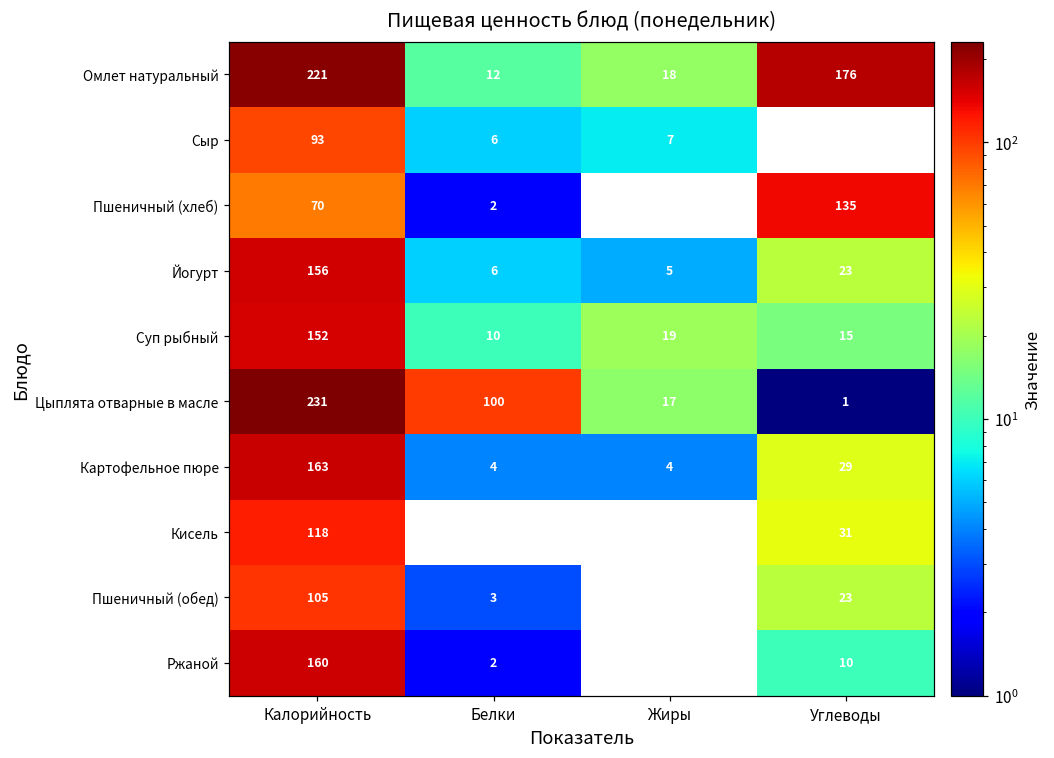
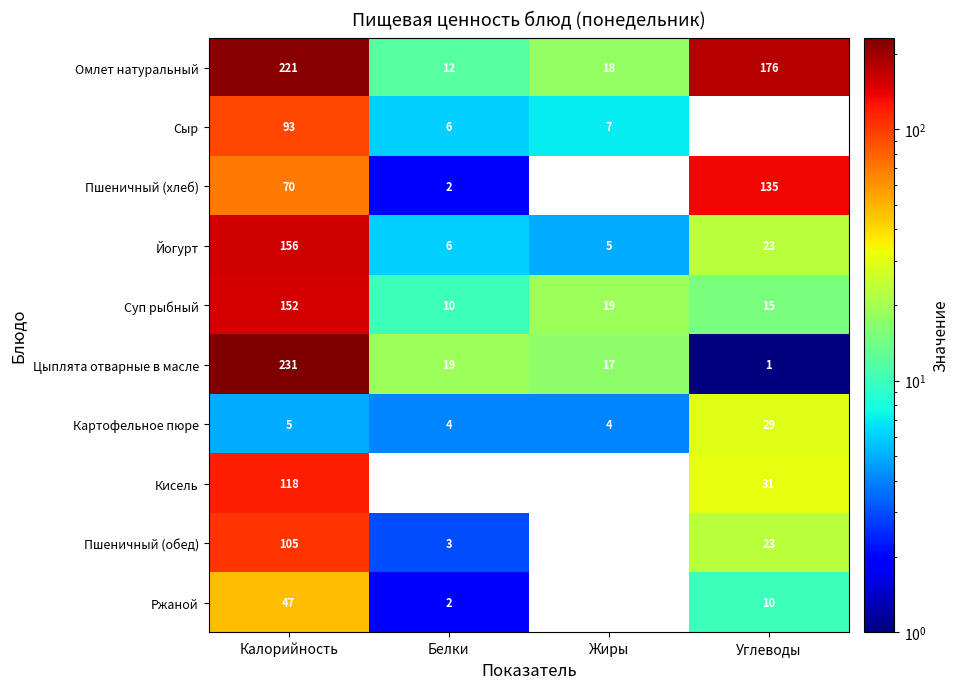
  {
    "Омлет натуральный": {
      "Калорийность": 221,
      "Белки": 12,
      "Жиры": 18,
      "Углеводы": 176
    },
    "Сыр": {
      "Калорийность": 93,
      "Белки": 6,
      "Жиры": 7
    },
    "Пшеничный (хлеб)": {
      "Калорийность": 70,
      "Белки": 2,
      "Углеводы": 135
    },
    "Йогурт": {
      "Калорийность": 156,
      "Белки": 6,
      "Жиры": 5,
      "Углеводы": 23
    },
    "Суп рыбный": {
      "Калорийность": 152,
      "Белки": 10,
      "Жиры": 19,
      "Углеводы": 15
    },
    "Цыплята отварные в масле": {
      "Калорийность": 231,
-     "Белки": 100,
+     "Белки": 19,
      "Жиры": 17,
      "Углеводы": 1
    },
    "Картофельное пюре": {
-     "Калорийность": 163,
+     "Калорийность": 5,
      "Белки": 4,
      "Жиры": 4,
      "Углеводы": 29
    },
    "Кисель": {
      "Калорийность": 118,
      "Углеводы": 31
    },
    "Пшеничный (обед)": {
      "Калорийность": 105,
      "Белки": 3,
      "Углеводы": 23
    },
    "Ржаной": {
-     "Калорийность": 160,
+     "Калорийность": 47,
      "Белки": 2,
      "Углеводы": 10
    }
  }
